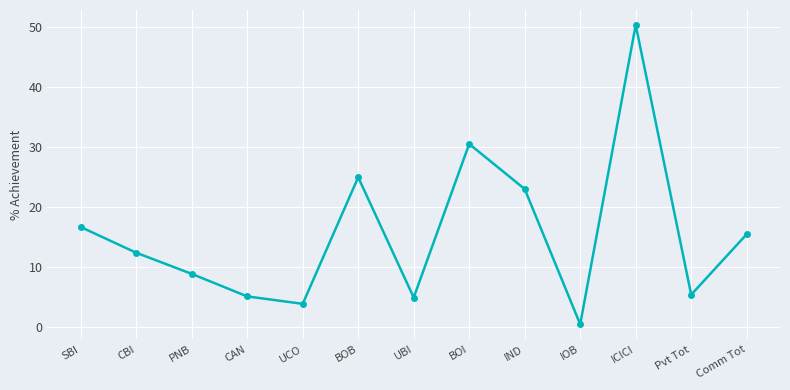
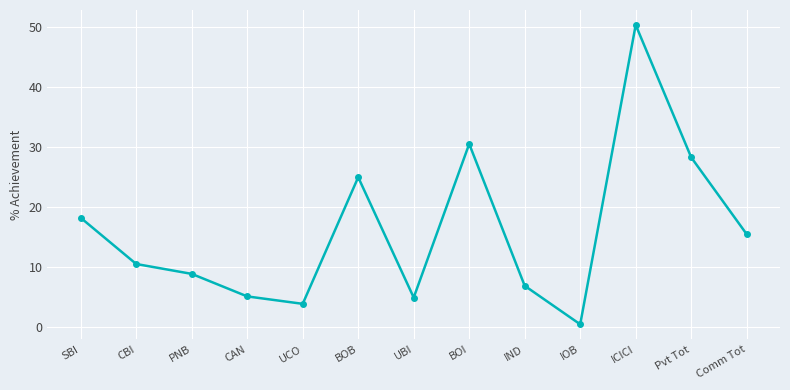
  {
-   "SBI": 17,
-   "CBI": 12,
+   "SBI": 18,
+   "CBI": 10,
    "PNB": 9,
    "CAN": 5,
    "UCO": 4,
    "BOB": 25,
    "UBI": 5,
    "BOI": 30,
-   "IND": 23,
+   "IND": 7,
    "IOB": 0,
    "ICICI": 50,
-   "Pvt Tot": 5,
+   "Pvt Tot": 28,
    "Comm Tot": 15
  }
